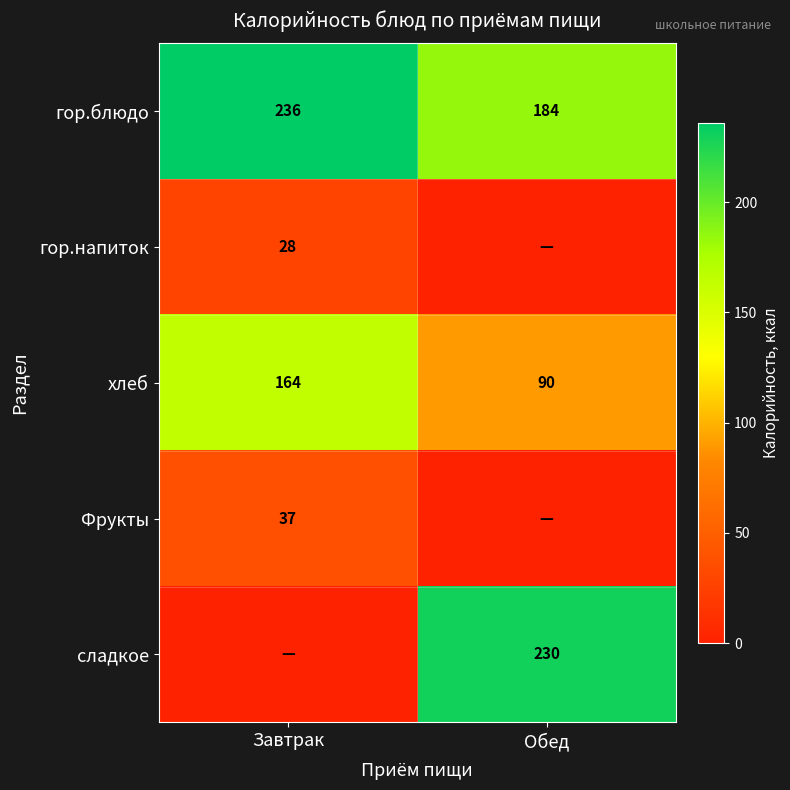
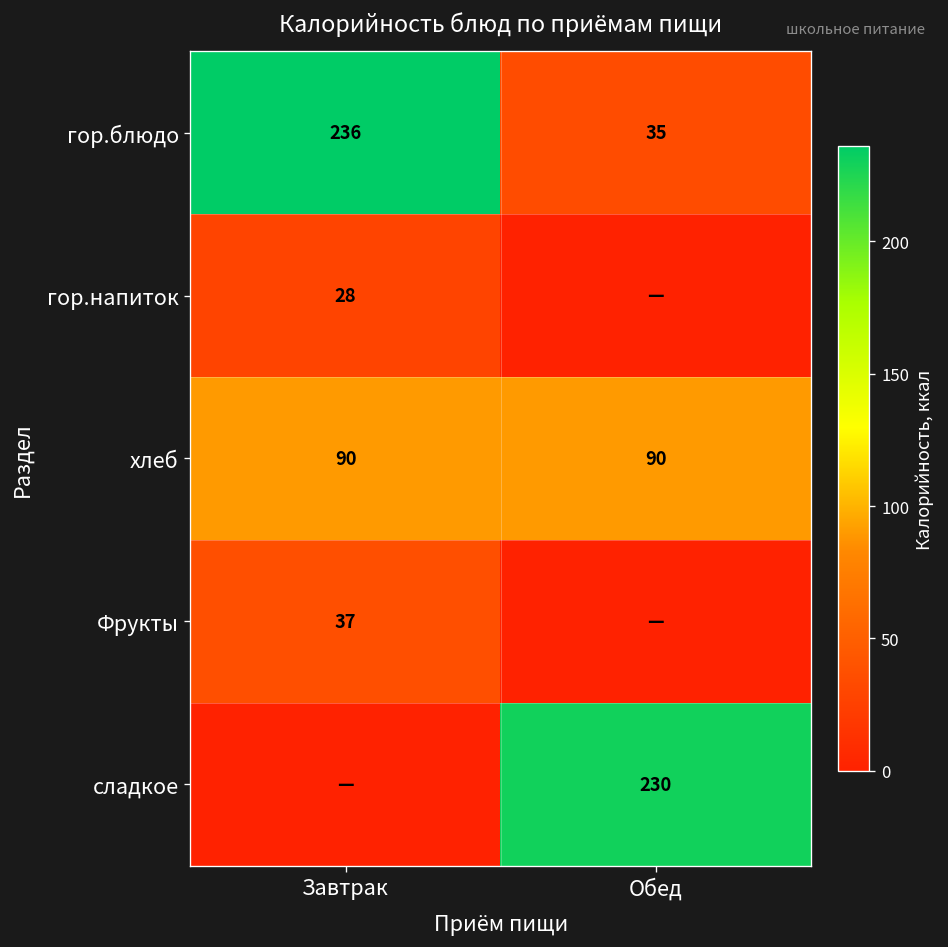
  {
    "гор.блюдо": {
      "Завтрак": 236,
-     "Обед": 184
+     "Обед": 35
    },
    "гор.напиток": {
      "Завтрак": 28
    },
    "хлеб": {
-     "Завтрак": 164,
+     "Завтрак": 90,
      "Обед": 90
    },
    "Фрукты": {
      "Завтрак": 37
    },
    "сладкое": {
      "Обед": 230
    }
  }
